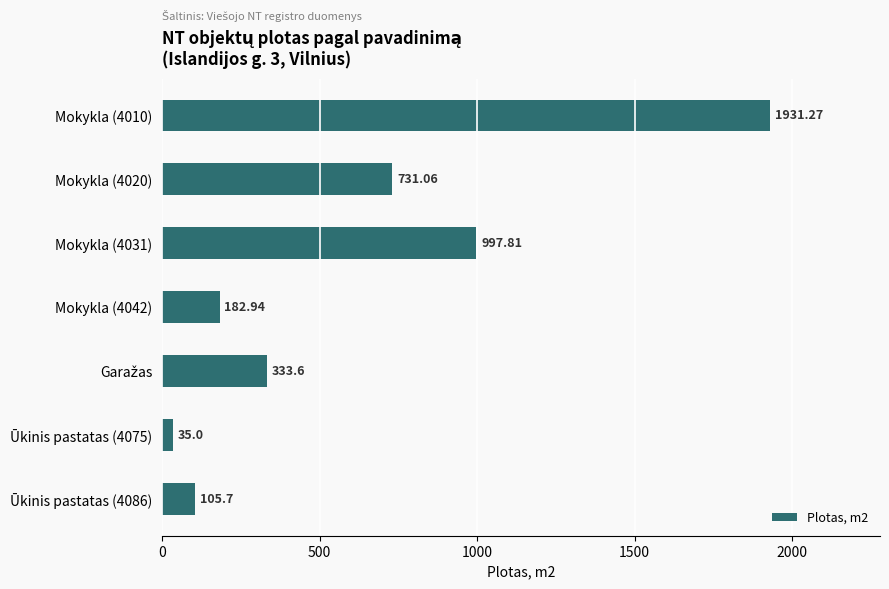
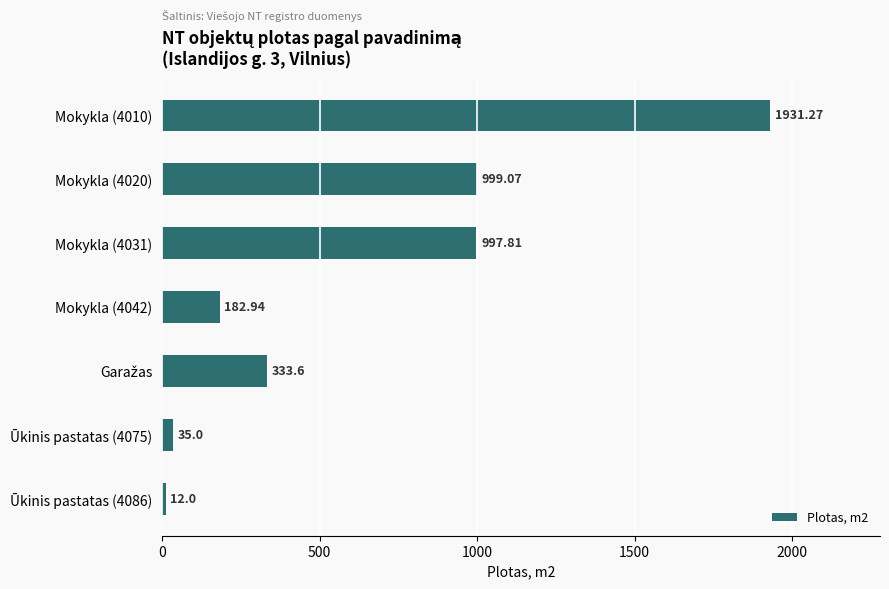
  {
    "Mokykla (4010)": 1931.27,
-   "Mokykla (4020)": 731.06,
+   "Mokykla (4020)": 999.07,
    "Mokykla (4031)": 997.81,
    "Mokykla (4042)": 182.94,
    "Garažas": 333.6,
    "Ūkinis pastatas (4075)": 35.0,
-   "Ūkinis pastatas (4086)": 105.7
+   "Ūkinis pastatas (4086)": 12.0
  }
